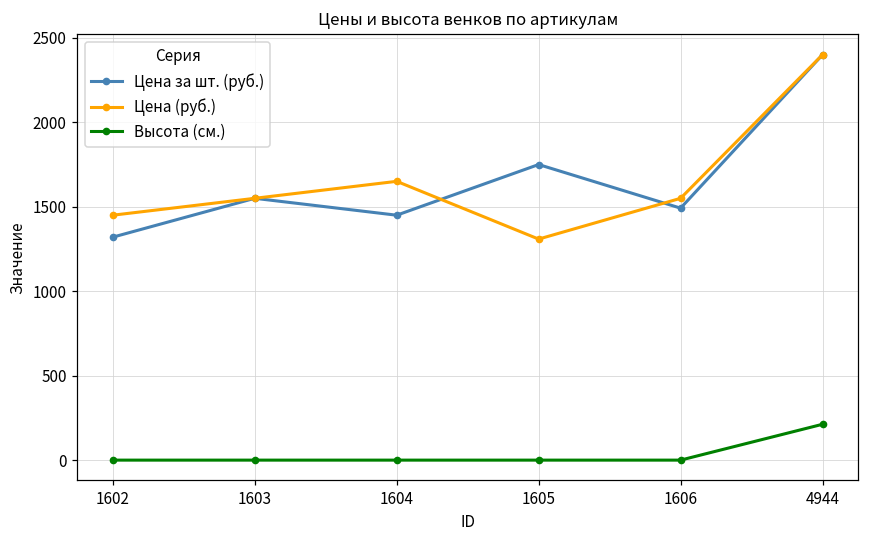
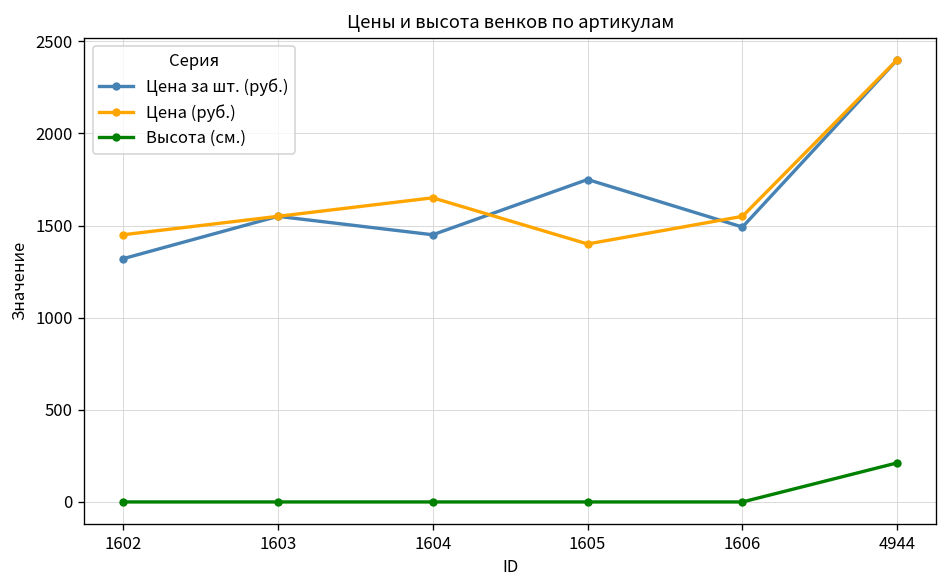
  {
    "Цена за шт. (руб.)": {
      "1602": 1320,
      "1604": 1450,
      "1605": 1750,
      "1606": 1490
    },
    "Цена (руб.)": {
      "1602": 1450,
      "1604": 1650,
-     "1605": 1310,
+     "1605": 1400,
      "1606": 1550
    },
    "Высота (см.)": {
      "1602": 0,
      "1603": 0,
      "1604": 0,
      "1605": 0,
      "1606": 0,
      "4944": 210
    }
  }
